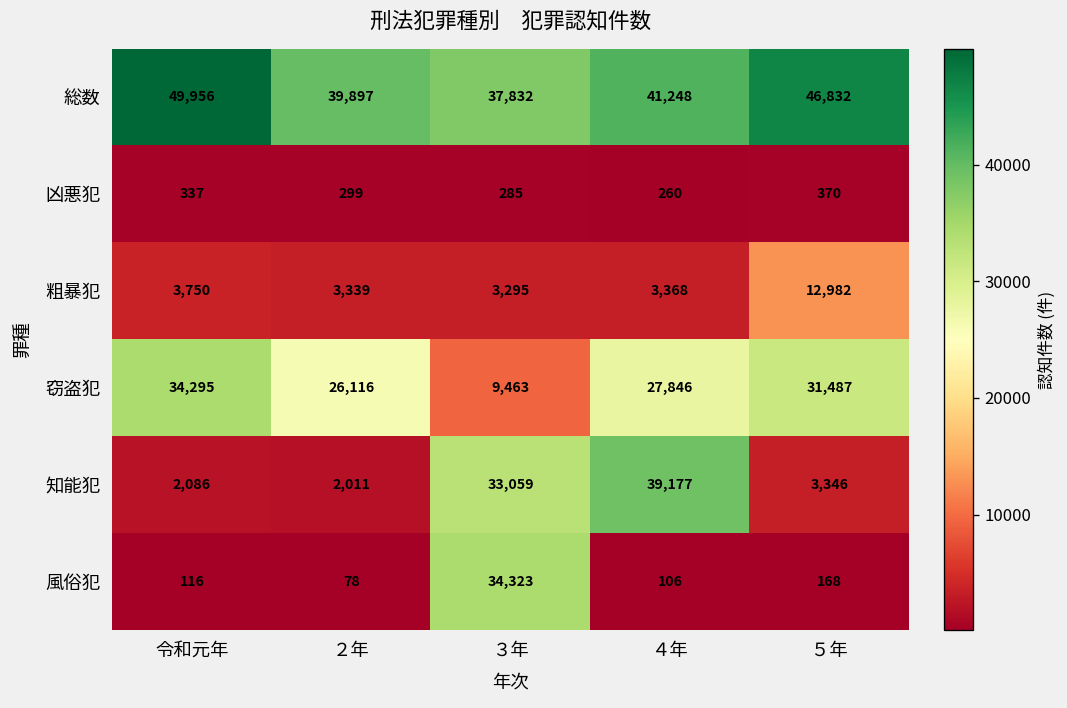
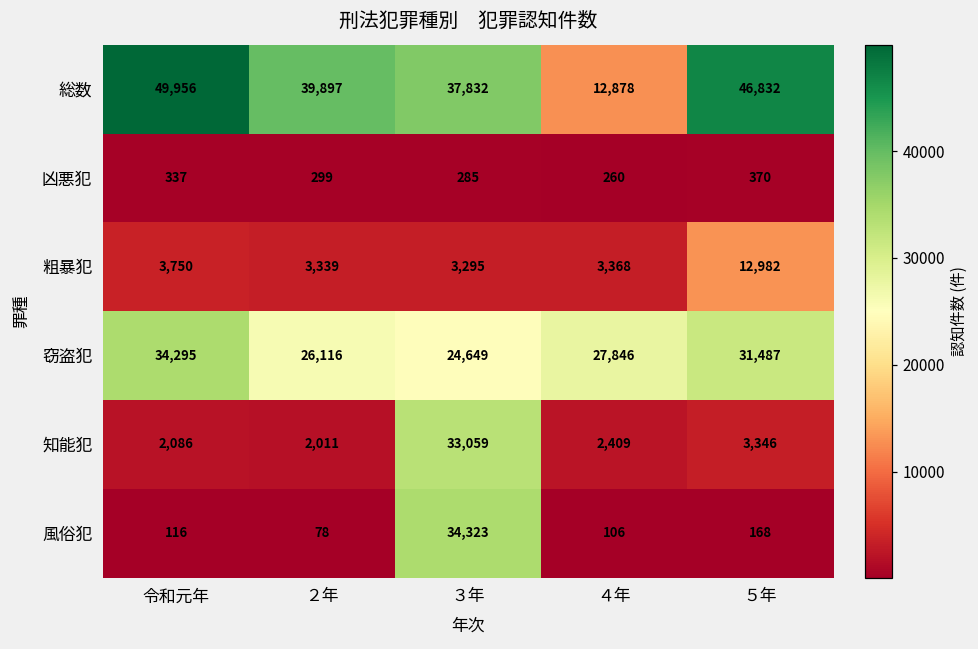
  {
    "総数": {
      "令和元年": "49,956",
      "２年": "39,897",
      "３年": "37,832",
-     "４年": "41,248",
+     "４年": "12,878",
      "５年": "46,832"
    },
    "凶悪犯": {
      "令和元年": "337",
      "２年": "299",
      "３年": "285",
      "４年": "260",
      "５年": "370"
    },
    "粗暴犯": {
      "令和元年": "3,750",
      "２年": "3,339",
      "３年": "3,295",
      "４年": "3,368",
      "５年": "12,982"
    },
    "窃盗犯": {
      "令和元年": "34,295",
      "２年": "26,116",
-     "３年": "9,463",
+     "３年": "24,649",
      "４年": "27,846",
      "５年": "31,487"
    },
    "知能犯": {
      "令和元年": "2,086",
      "２年": "2,011",
      "３年": "33,059",
-     "４年": "39,177",
+     "４年": "2,409",
      "５年": "3,346"
    },
    "風俗犯": {
      "令和元年": "116",
      "２年": "78",
      "３年": "34,323",
      "４年": "106",
      "５年": "168"
    }
  }
